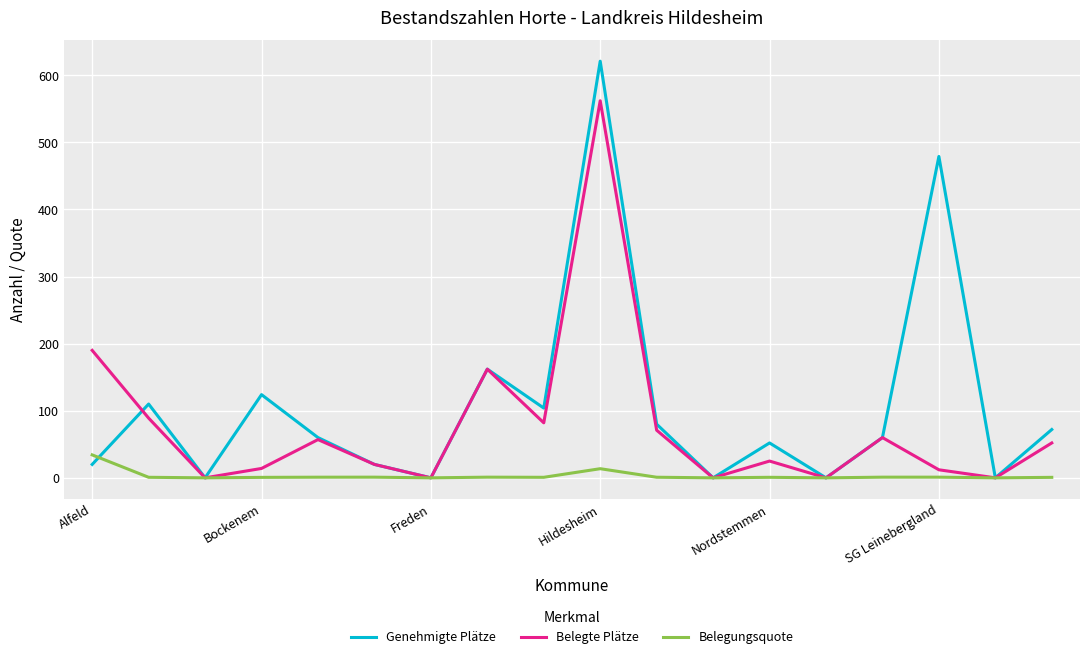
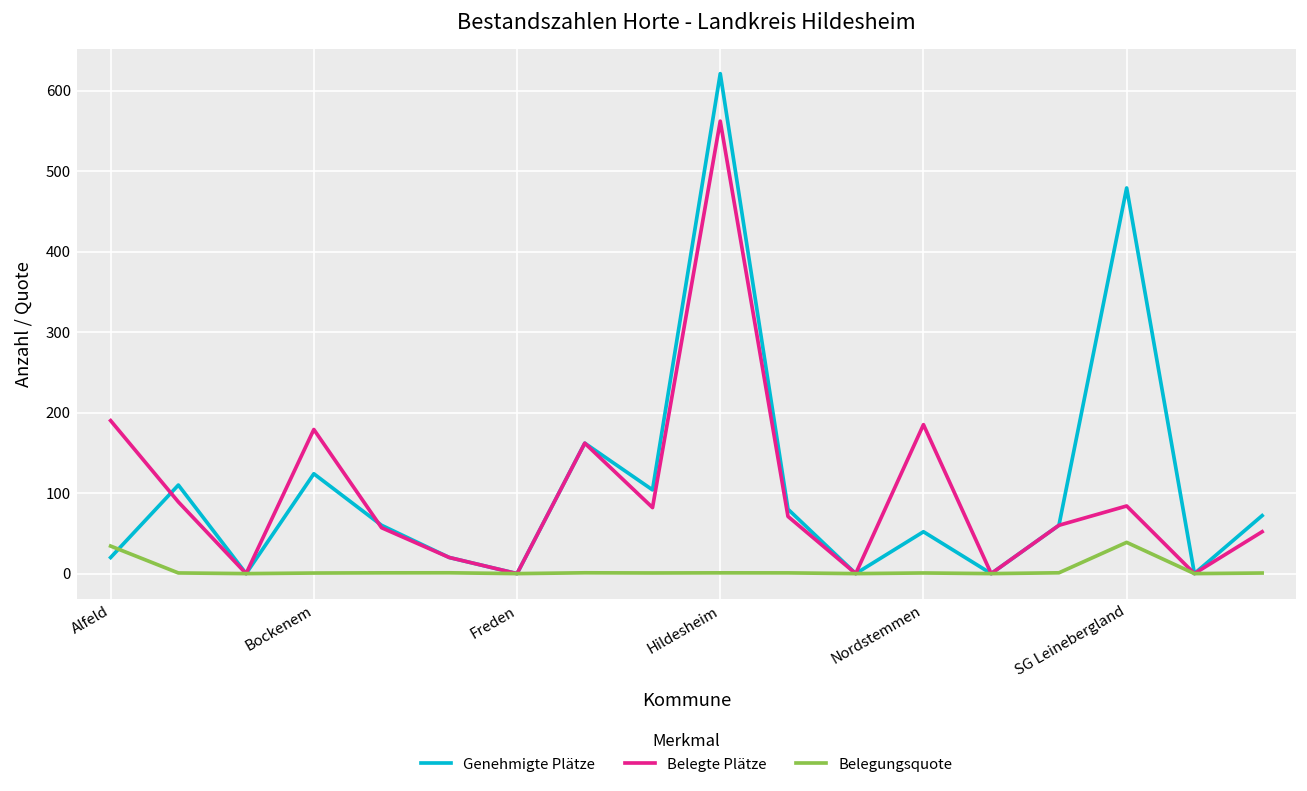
  {
    "Genehmigte Plätze": {
      "Alfeld": 20,
      "Bockenem": 120,
      "Hildesheim": 620,
      "Nordstemmen": 50,
      "SG Leinebergland": 480
    },
    "Belegte Plätze": {
      "Alfeld": 190,
-     "Bockenem": 10,
+     "Bockenem": 180,
      "Hildesheim": 560,
-     "Nordstemmen": 30,
-     "SG Leinebergland": 10
+     "Nordstemmen": 190,
+     "SG Leinebergland": 80
    },
    "Belegungsquote": {
      "Alfeld": 30,
      "Bockenem": 0,
-     "Hildesheim": 10,
+     "Hildesheim": 0,
      "Nordstemmen": 0,
-     "SG Leinebergland": 0
+     "SG Leinebergland": 40
    }
  }
